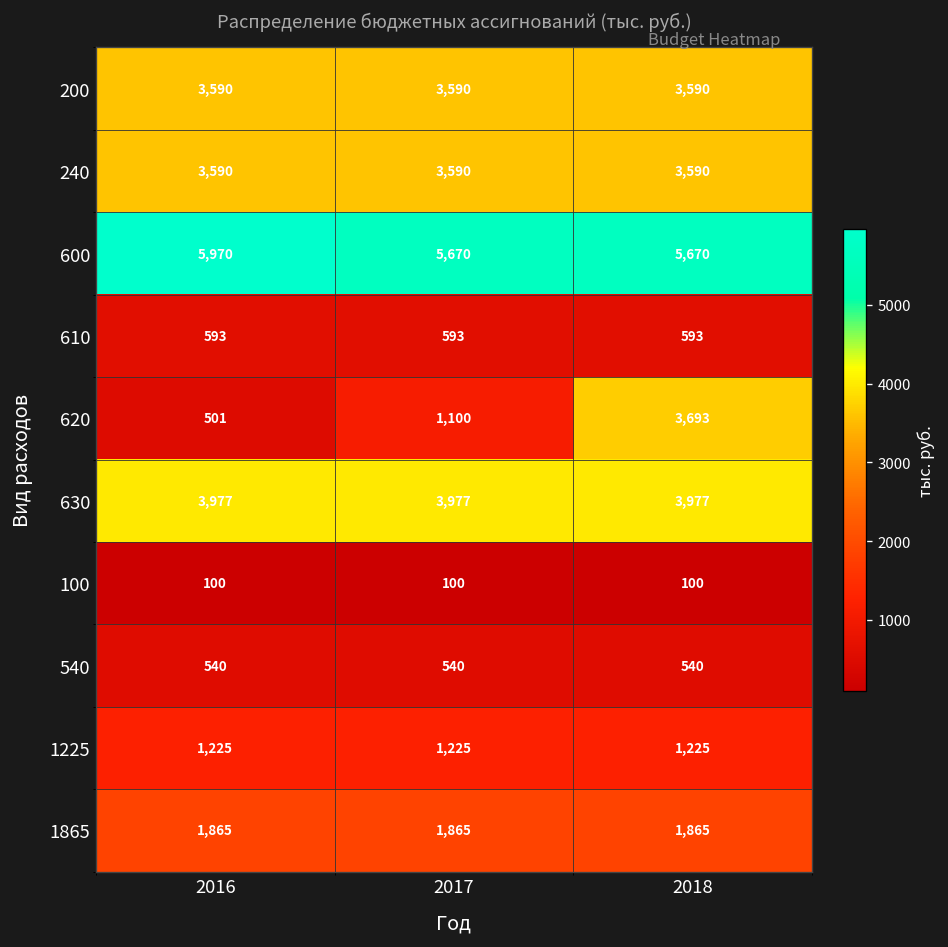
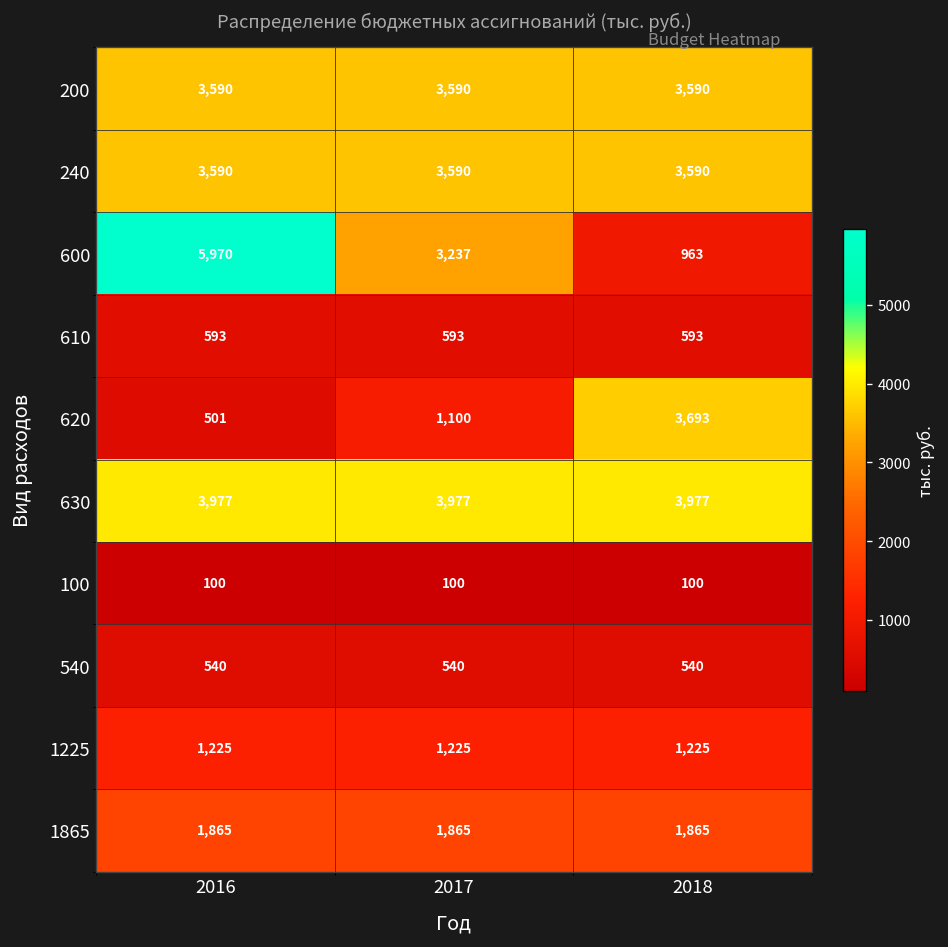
  {
    "200": {
      "2016": "3,590",
      "2017": "3,590",
      "2018": "3,590"
    },
    "240": {
      "2016": "3,590",
      "2017": "3,590",
      "2018": "3,590"
    },
    "600": {
      "2016": "5,970",
-     "2017": "5,670",
-     "2018": "5,670"
+     "2017": "3,237",
+     "2018": "963"
    },
    "610": {
      "2016": "593",
      "2017": "593",
      "2018": "593"
    },
    "620": {
      "2016": "501",
      "2017": "1,100",
      "2018": "3,693"
    },
    "630": {
      "2016": "3,977",
      "2017": "3,977",
      "2018": "3,977"
    },
    "100": {
      "2016": "100",
      "2017": "100",
      "2018": "100"
    },
    "540": {
      "2016": "540",
      "2017": "540",
      "2018": "540"
    },
    "1225": {
      "2016": "1,225",
      "2017": "1,225",
      "2018": "1,225"
    },
    "1865": {
      "2016": "1,865",
      "2017": "1,865",
      "2018": "1,865"
    }
  }
